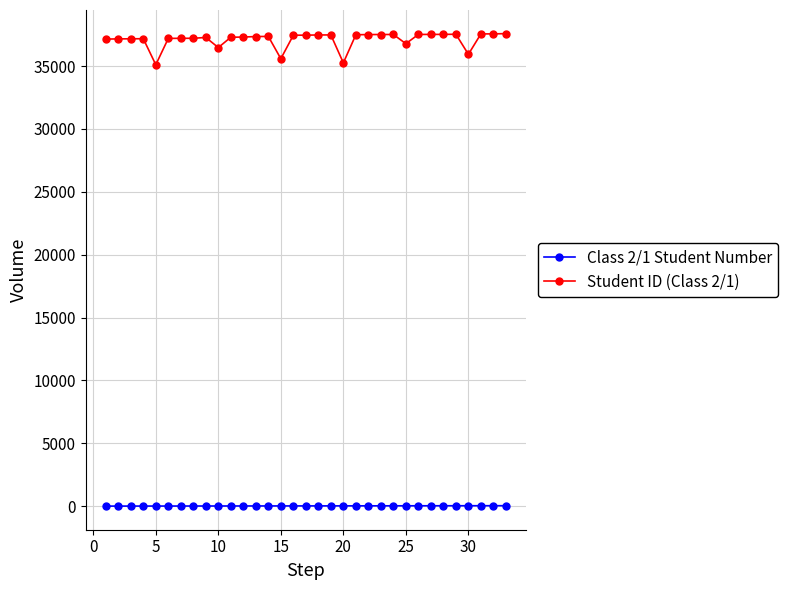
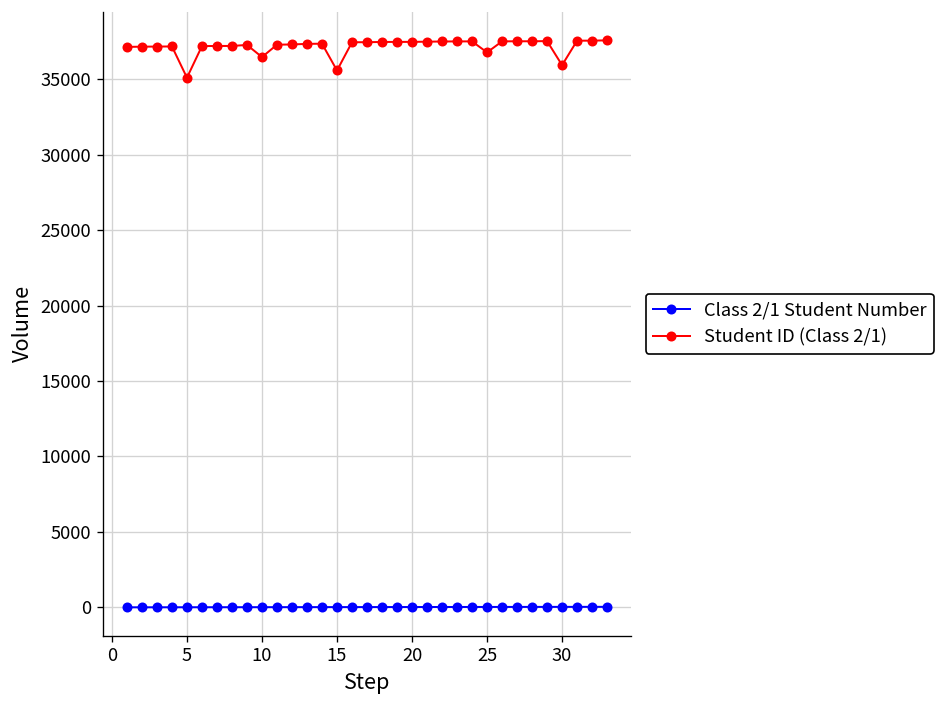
  {
    "Class 2/1 Student Number": {
      "5": 0,
      "10": 0,
      "15": 0,
      "20": 0,
      "25": 0,
      "30": 0
    },
    "Student ID (Class 2/1)": {
      "5": 35100,
      "10": 36500,
      "15": 35600,
-     "20": 35300,
+     "20": 37500,
      "25": 36800,
      "30": 35900
    }
  }
